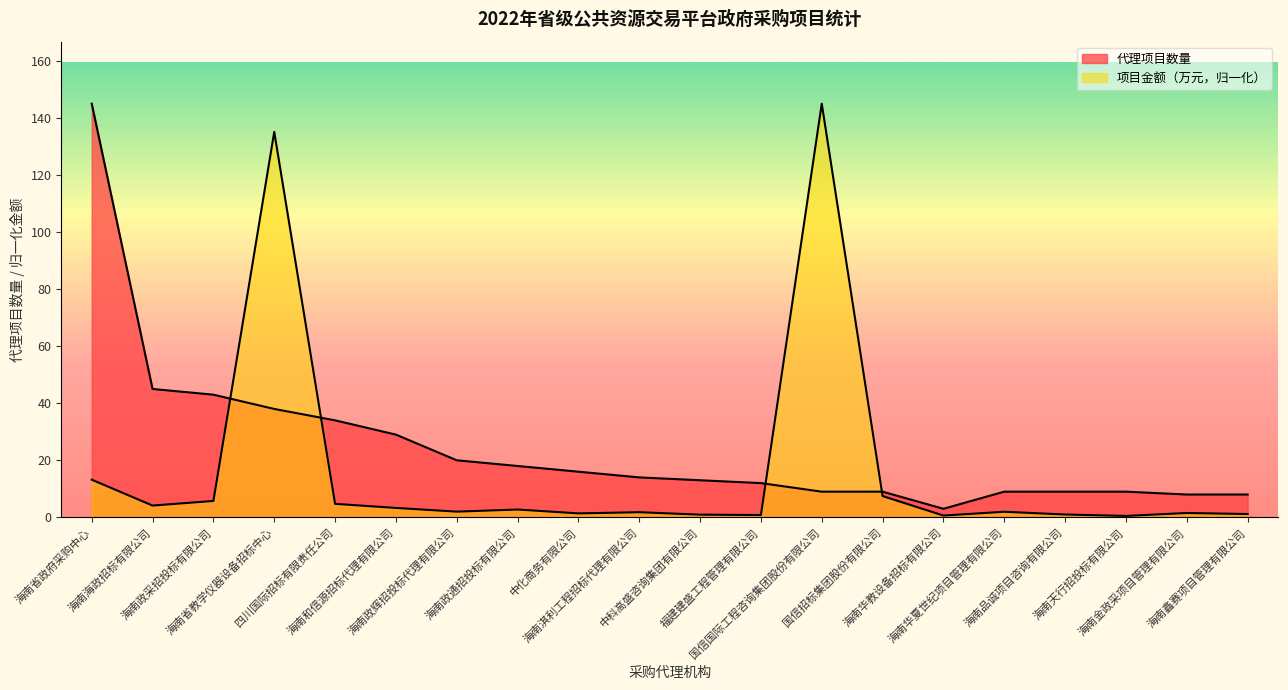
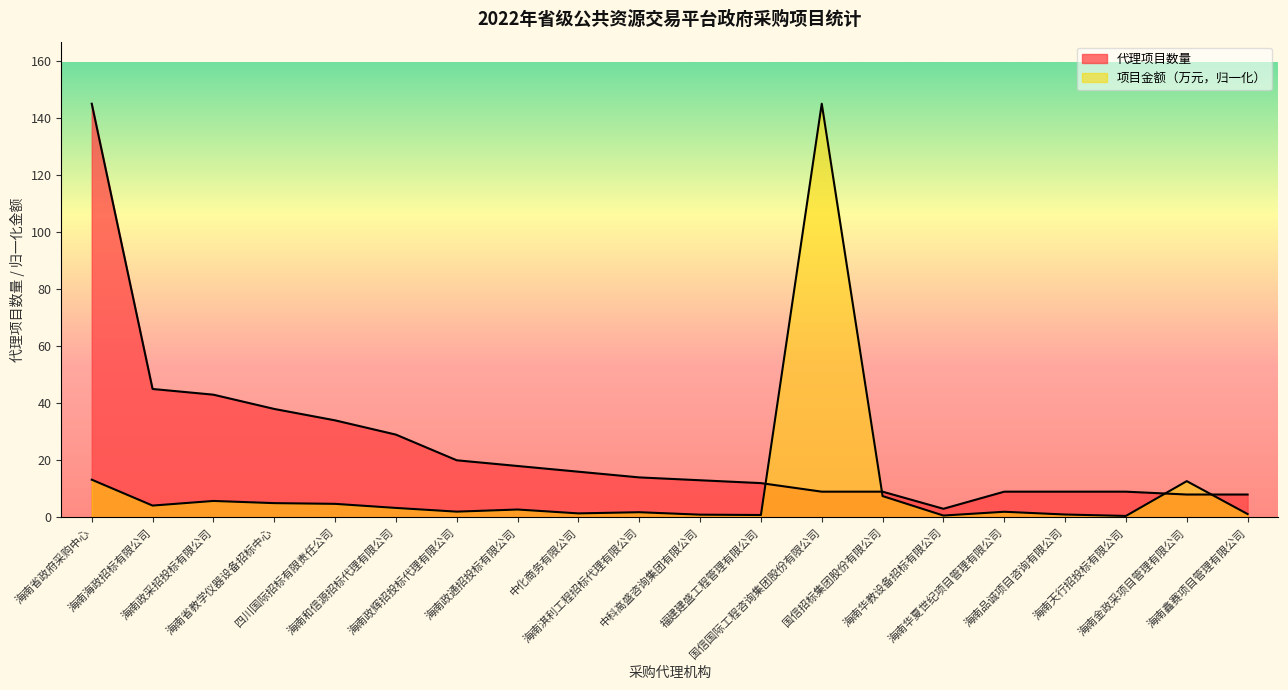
  {
    "代理项目数量": {
      "海南省政府采购中心": 145,
      "海南海政招标有限公司": 45,
      "海南政采招投标有限公司": 43,
      "海南省教学仪器设备招标中心": 38,
      "四川国际招标有限责任公司": 34,
      "海南和信源招标代理有限公司": 29,
      "海南政辉招投标代理有限公司": 20,
      "海南政通招投标有限公司": 18,
      "中化商务有限公司": 16,
      "海南淇利工程招标代理有限公司": 14,
      "中科高盛咨询集团有限公司": 13,
      "福建建盛工程管理有限公司": 12,
      "国信国际工程咨询集团股份有限公司": 9,
      "国信招标集团股份有限公司": 9,
      "海南华教设备招标有限公司": 3,
      "海南华夏世纪项目管理有限公司": 9,
      "海南品诚项目咨询有限公司": 9,
      "海南天行招投标有限公司": 9,
      "海南金政采项目管理有限公司": 8,
      "海南鑫赛项目管理有限公司": 8
    },
    "项目金额（万元，归一化）": {
      "海南省政府采购中心": 13,
      "海南海政招标有限公司": 4,
      "海南政采招投标有限公司": 6,
-     "海南省教学仪器设备招标中心": 135,
+     "海南省教学仪器设备招标中心": 5,
      "四川国际招标有限责任公司": 5,
      "海南和信源招标代理有限公司": 3,
      "海南政辉招投标代理有限公司": 2,
      "海南政通招投标有限公司": 3,
      "中化商务有限公司": 1,
      "海南淇利工程招标代理有限公司": 2,
      "中科高盛咨询集团有限公司": 1,
      "福建建盛工程管理有限公司": 1,
      "国信国际工程咨询集团股份有限公司": 145,
      "国信招标集团股份有限公司": 7,
      "海南华教设备招标有限公司": 1,
      "海南华夏世纪项目管理有限公司": 2,
      "海南品诚项目咨询有限公司": 1,
      "海南天行招投标有限公司": 0,
-     "海南金政采项目管理有限公司": 2,
+     "海南金政采项目管理有限公司": 13,
      "海南鑫赛项目管理有限公司": 1
    }
  }
